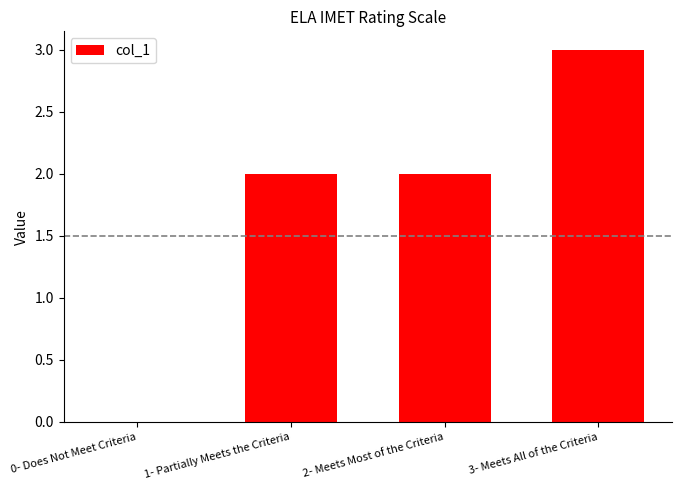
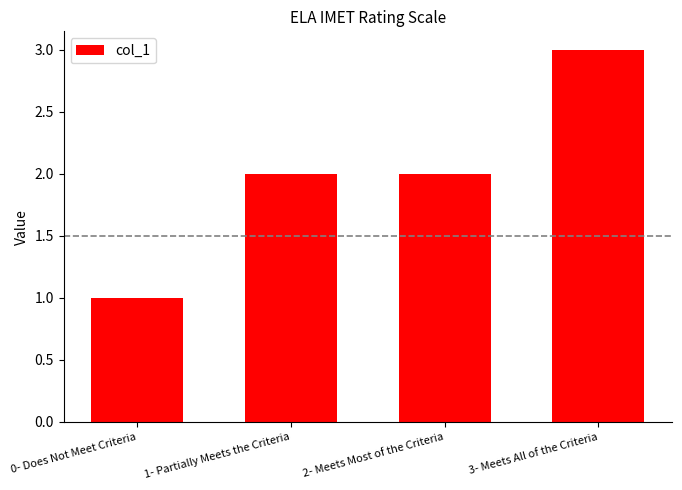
  {
-   "0- Does Not Meet Criteria": 0,
+   "0- Does Not Meet Criteria": 1,
    "1- Partially Meets the Criteria": 2,
    "2- Meets Most of the Criteria": 2,
    "3- Meets All of the Criteria": 3
  }
